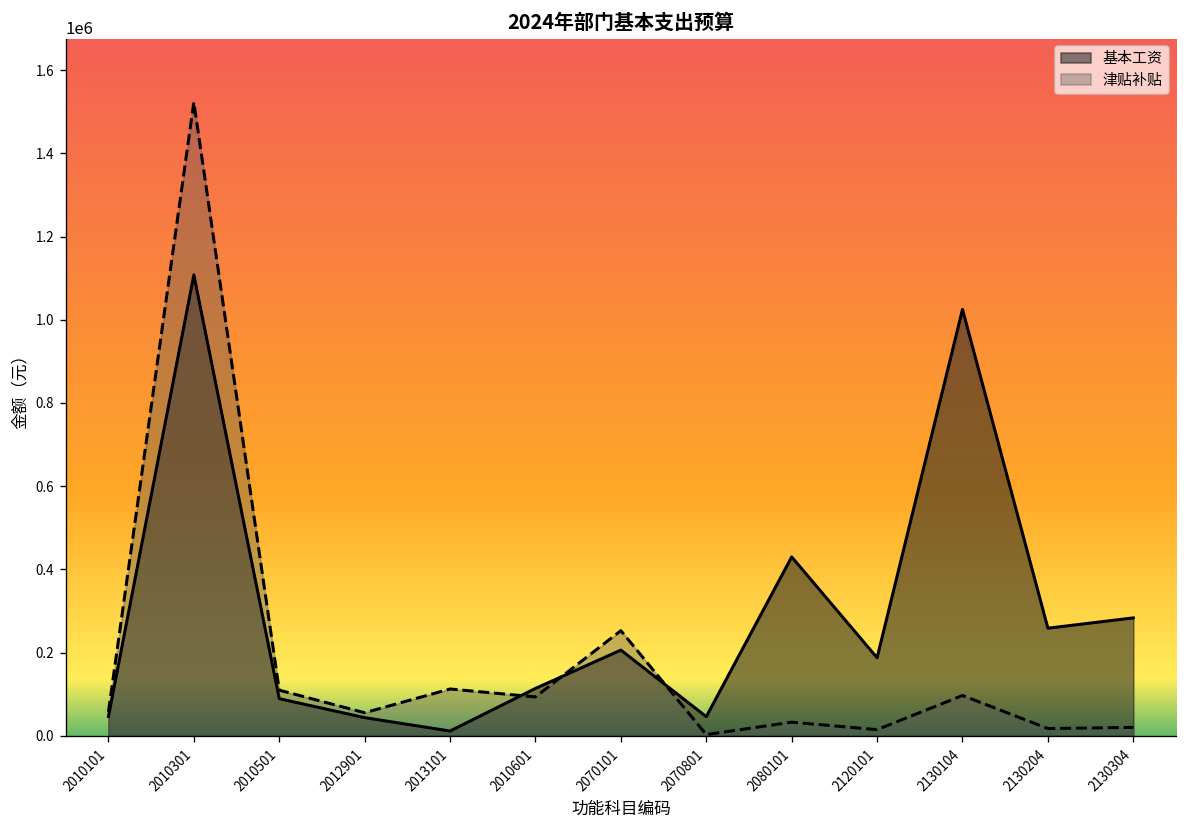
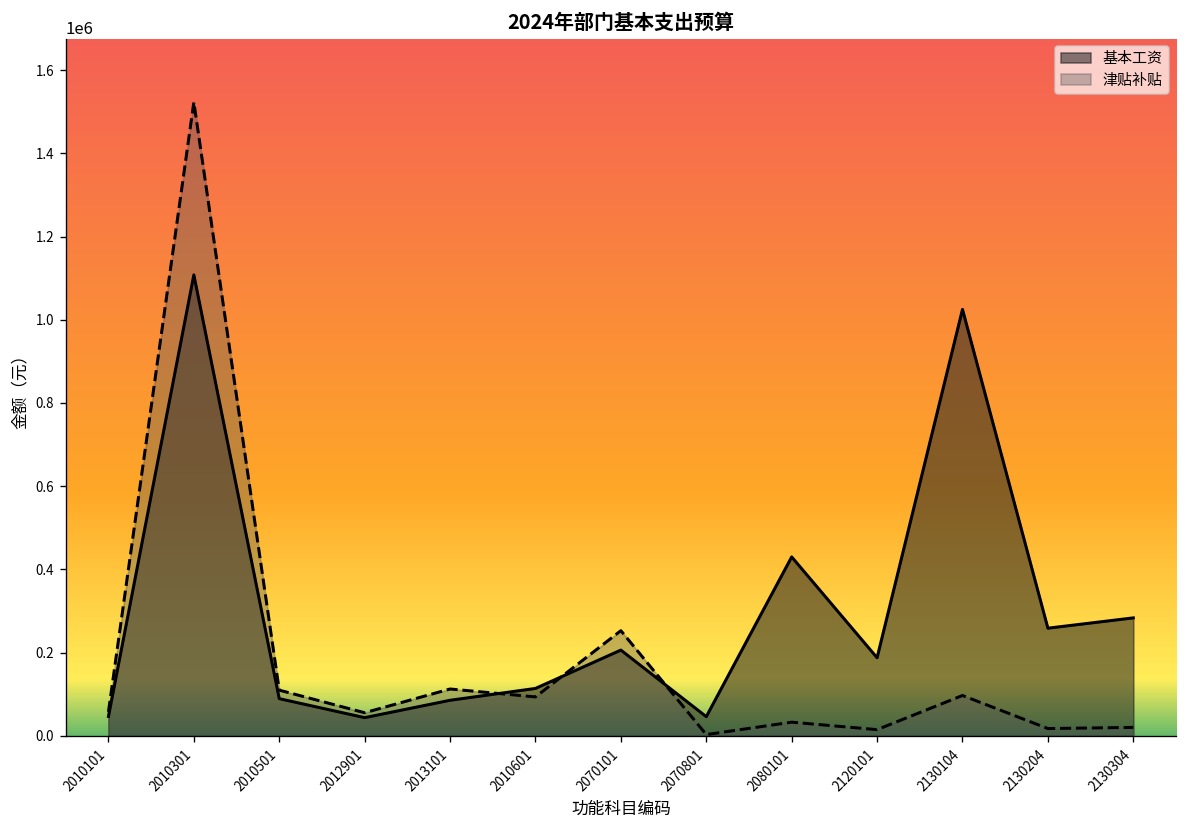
  {
    "基本工资": {
      "2010101": 50000,
      "2010301": 1110000,
      "2010501": 90000,
      "2012901": 40000,
-     "2013101": 10000,
+     "2013101": 90000,
      "2010601": 110000,
      "2070101": 210000,
      "2070801": 50000,
      "2080101": 430000,
      "2120101": 190000,
      "2130104": 1030000,
      "2130204": 260000,
      "2130304": 280000
    },
    "津贴补贴": {
      "2010101": 60000,
      "2010301": 1520000,
      "2010501": 110000,
      "2012901": 60000,
      "2013101": 110000,
      "2010601": 90000,
      "2070101": 250000,
      "2070801": 0,
      "2080101": 30000,
      "2120101": 10000,
      "2130104": 100000,
      "2130204": 20000,
      "2130304": 20000
    }
  }
